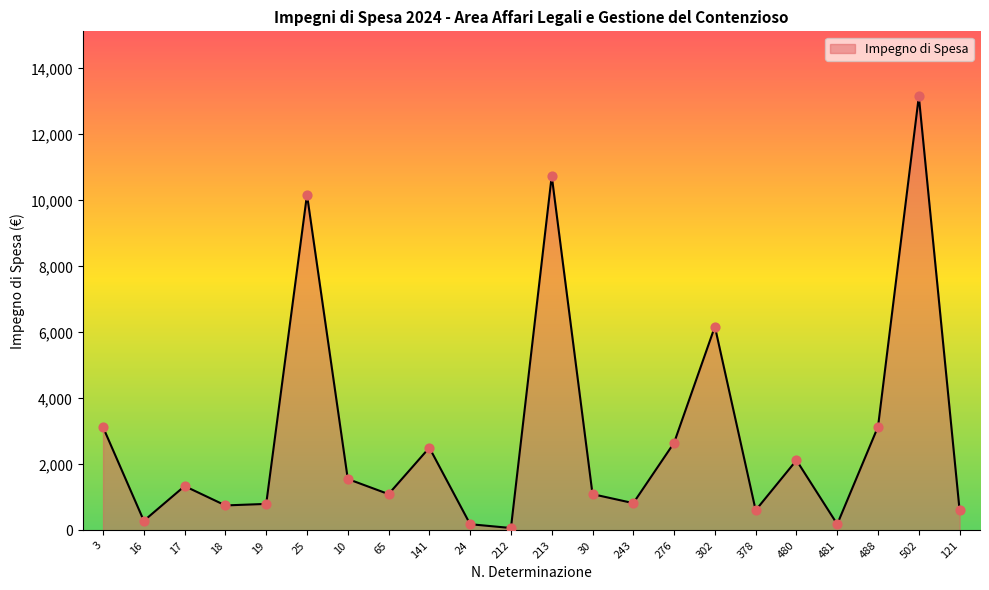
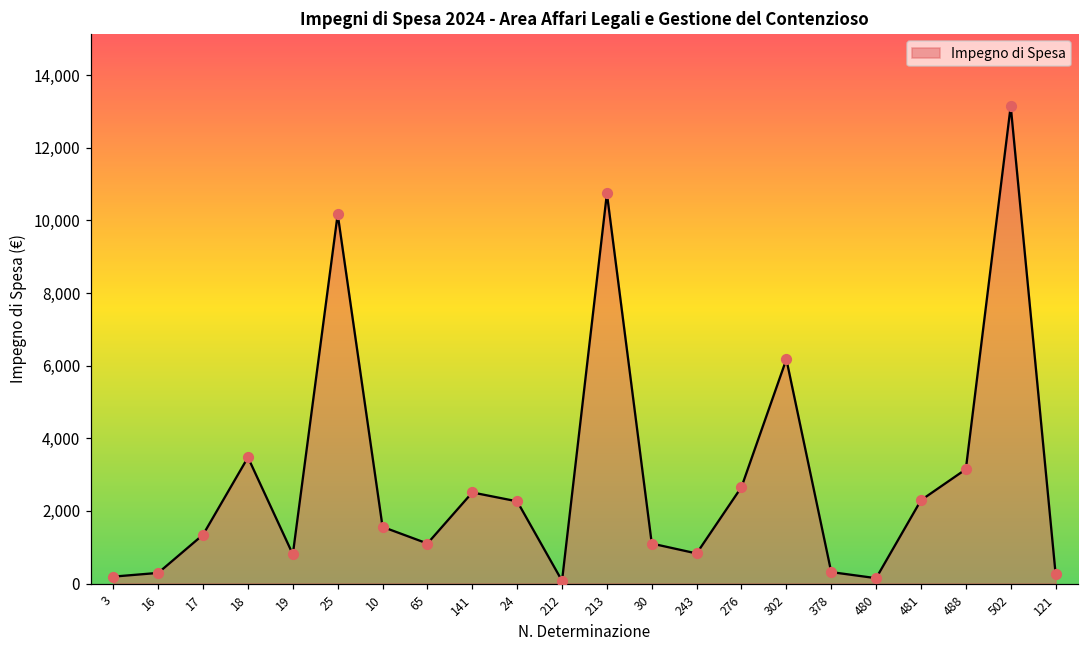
  {
-   "3": "3,100",
+   "3": "200",
    "16": "300",
    "17": "1,300",
-   "18": "800",
+   "18": "3,500",
    "19": "800",
    "25": "10,200",
    "10": "1,600",
    "65": "1,100",
    "141": "2,500",
-   "24": "200",
+   "24": "2,300",
    "212": "100",
    "213": "10,700",
    "30": "1,100",
    "243": "800",
    "276": "2,700",
    "302": "6,200",
-   "378": "600",
-   "480": "2,100",
-   "481": "200",
+   "378": "300",
+   "480": "100",
+   "481": "2,300",
    "488": "3,100",
    "502": "13,100",
-   "121": "600"
+   "121": "300"
  }
